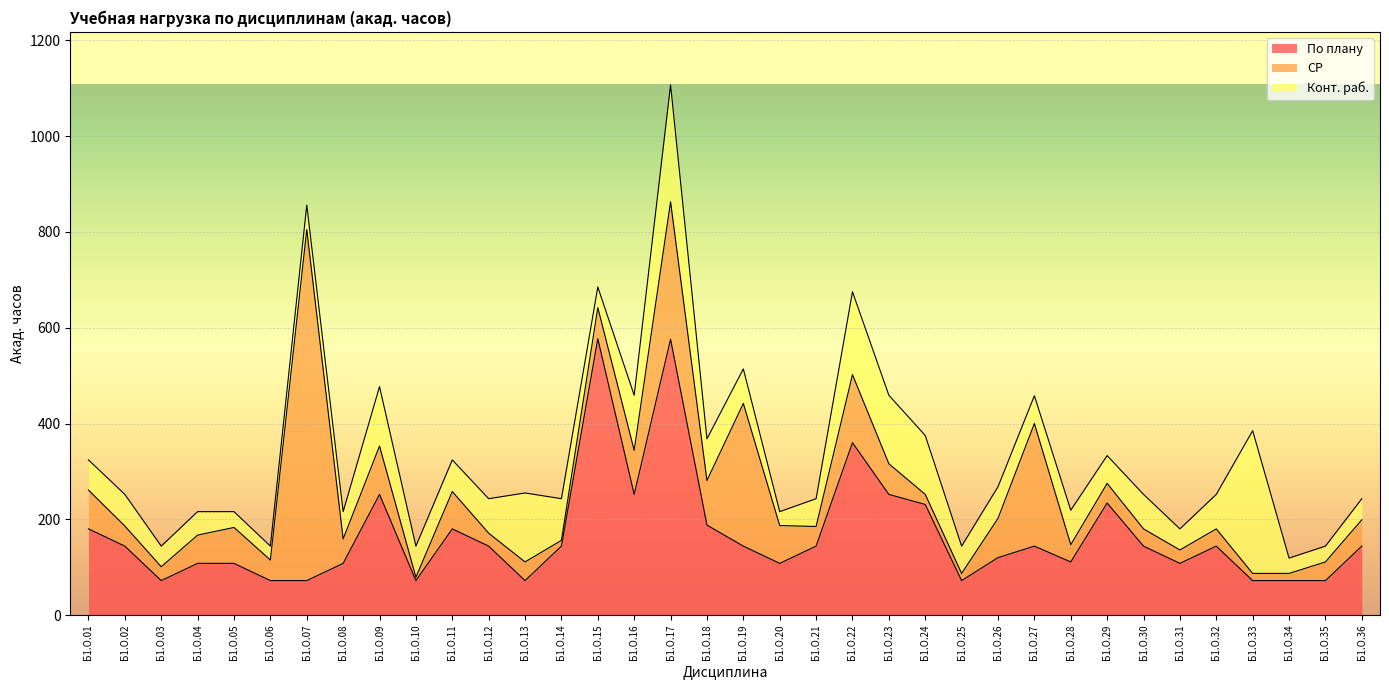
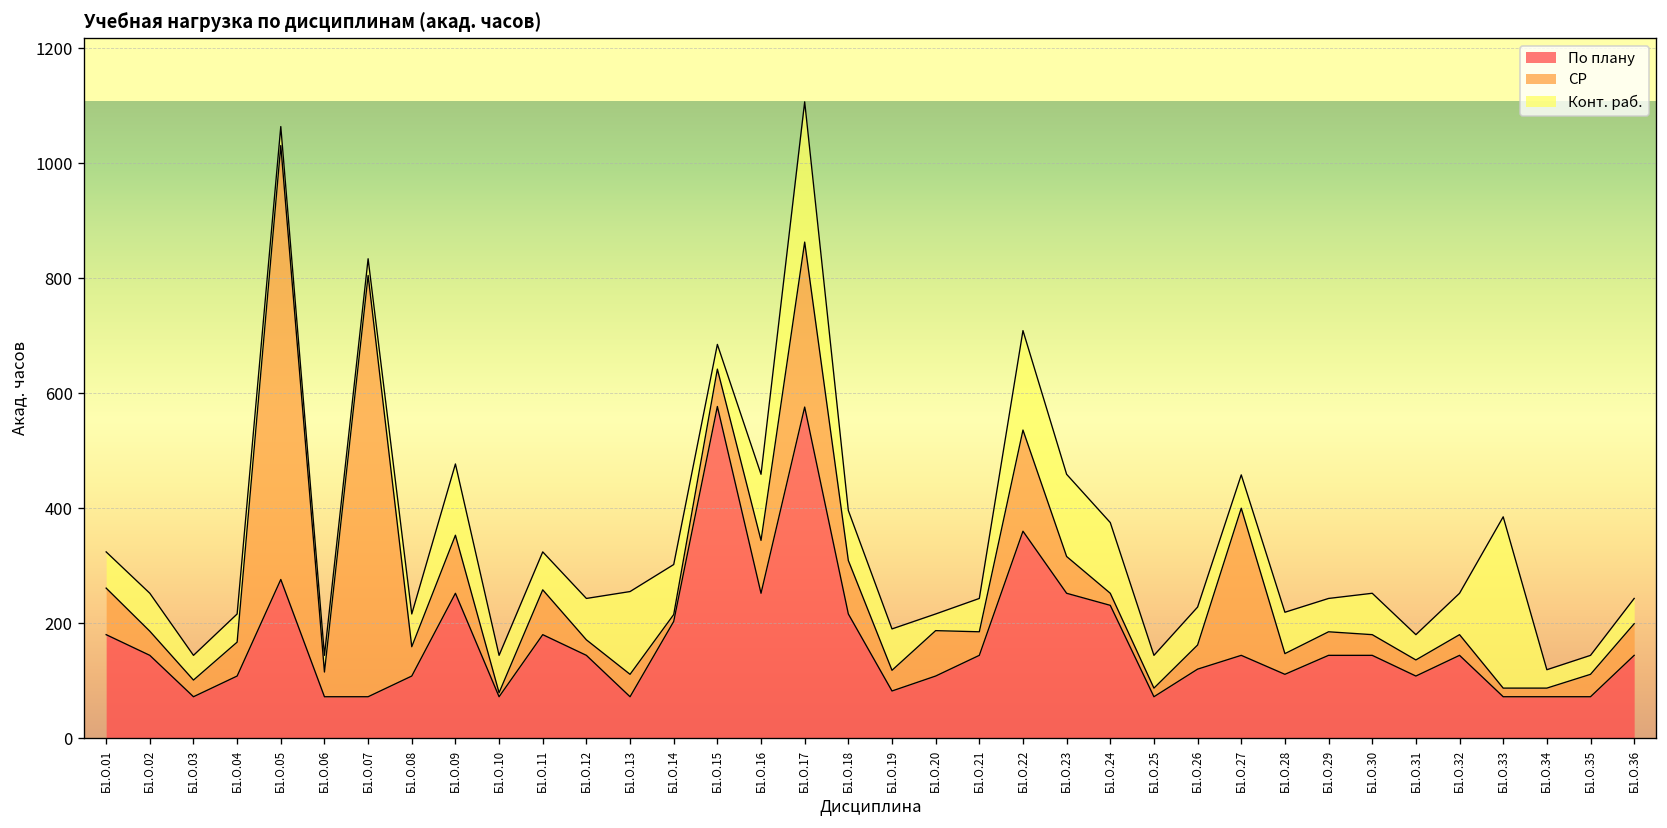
  {
    "По плану": {
      "Б1.О.01": 180,
      "Б1.О.02": 140,
      "Б1.О.03": 70,
      "Б1.О.04": 110,
-     "Б1.О.05": 110,
+     "Б1.О.05": 280,
      "Б1.О.06": 70,
      "Б1.О.07": 70,
      "Б1.О.08": 110,
      "Б1.О.09": 250,
      "Б1.О.10": 70,
      "Б1.О.11": 180,
      "Б1.О.12": 140,
      "Б1.О.13": 70,
-     "Б1.О.14": 140,
+     "Б1.О.14": 200,
      "Б1.О.15": 580,
      "Б1.О.16": 250,
      "Б1.О.17": 580,
-     "Б1.О.18": 190,
-     "Б1.О.19": 140,
+     "Б1.О.18": 220,
+     "Б1.О.19": 80,
      "Б1.О.20": 110,
      "Б1.О.21": 140,
      "Б1.О.22": 360,
      "Б1.О.23": 250,
      "Б1.О.24": 230,
      "Б1.О.25": 70,
      "Б1.О.26": 120,
      "Б1.О.27": 140,
      "Б1.О.28": 110,
-     "Б1.О.29": 230,
+     "Б1.О.29": 140,
      "Б1.О.30": 140,
      "Б1.О.31": 110,
      "Б1.О.32": 140,
      "Б1.О.33": 70,
      "Б1.О.34": 70,
      "Б1.О.35": 70,
      "Б1.О.36": 140
    },
    "СР": {
      "Б1.О.01": 80,
      "Б1.О.02": 40,
      "Б1.О.03": 30,
      "Б1.О.04": 60,
-     "Б1.О.05": 80,
+     "Б1.О.05": 760,
      "Б1.О.06": 40,
      "Б1.О.07": 730,
      "Б1.О.08": 50,
      "Б1.О.09": 100,
      "Б1.О.10": 10,
      "Б1.О.11": 80,
      "Б1.О.12": 30,
      "Б1.О.13": 40,
      "Б1.О.14": 10,
      "Б1.О.15": 70,
      "Б1.О.16": 90,
      "Б1.О.17": 290,
      "Б1.О.18": 90,
-     "Б1.О.19": 300,
+     "Б1.О.19": 40,
      "Б1.О.20": 80,
      "Б1.О.21": 40,
-     "Б1.О.22": 140,
+     "Б1.О.22": 180,
      "Б1.О.23": 60,
      "Б1.О.24": 20,
      "Б1.О.25": 20,
-     "Б1.О.26": 80,
+     "Б1.О.26": 40,
      "Б1.О.27": 260,
      "Б1.О.28": 40,
      "Б1.О.29": 40,
      "Б1.О.30": 40,
      "Б1.О.31": 30,
      "Б1.О.32": 40,
      "Б1.О.33": 20,
      "Б1.О.34": 20,
      "Б1.О.35": 40,
      "Б1.О.36": 60
    },
    "Конт. раб.": {
      "Б1.О.01": 60,
      "Б1.О.02": 70,
      "Б1.О.03": 40,
      "Б1.О.04": 50,
      "Б1.О.05": 30,
      "Б1.О.06": 30,
-     "Б1.О.07": 50,
+     "Б1.О.07": 30,
      "Б1.О.08": 60,
      "Б1.О.09": 120,
      "Б1.О.10": 70,
      "Б1.О.11": 70,
      "Б1.О.12": 70,
      "Б1.О.13": 140,
      "Б1.О.14": 90,
      "Б1.О.15": 40,
      "Б1.О.16": 120,
      "Б1.О.17": 240,
      "Б1.О.18": 90,
      "Б1.О.19": 70,
      "Б1.О.20": 30,
      "Б1.О.21": 60,
      "Б1.О.22": 170,
      "Б1.О.23": 140,
      "Б1.О.24": 120,
      "Б1.О.25": 60,
      "Б1.О.26": 70,
      "Б1.О.27": 60,
      "Б1.О.28": 70,
      "Б1.О.29": 60,
      "Б1.О.30": 70,
      "Б1.О.31": 40,
      "Б1.О.32": 70,
      "Б1.О.33": 300,
      "Б1.О.34": 30,
      "Б1.О.35": 30,
      "Б1.О.36": 40
    }
  }
